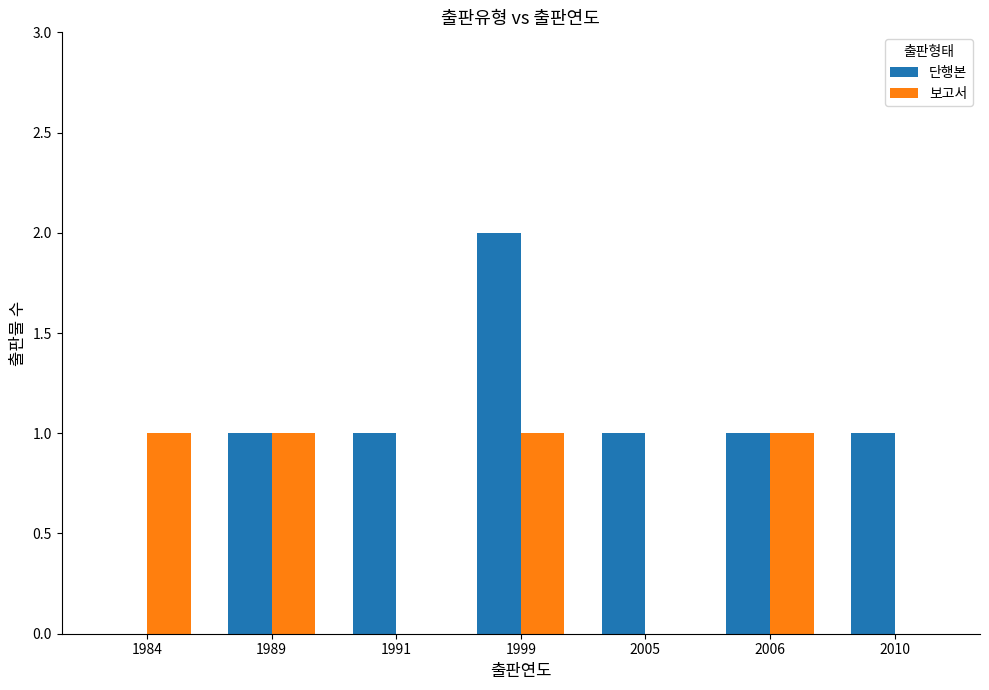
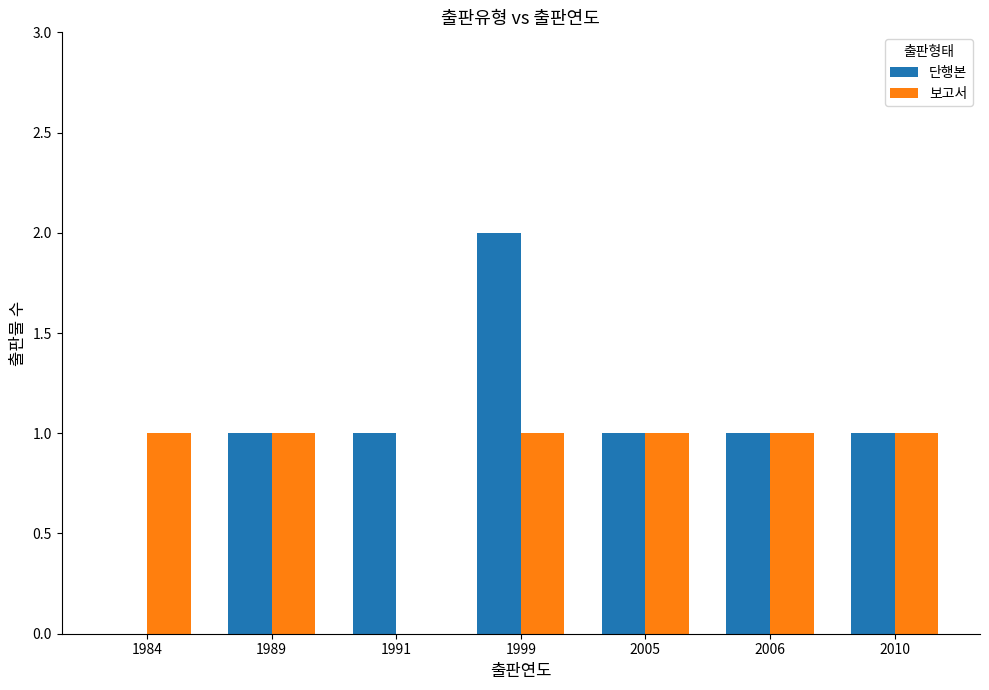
  {
    "단행본": {
      "1984": 0,
      "1989": 1,
      "1991": 1,
      "1999": 2,
      "2005": 1,
      "2006": 1,
      "2010": 1
    },
    "보고서": {
      "1984": 1,
      "1989": 1,
      "1991": 0,
      "1999": 1,
-     "2005": 0,
+     "2005": 1,
      "2006": 1,
-     "2010": 0
+     "2010": 1
    }
  }
